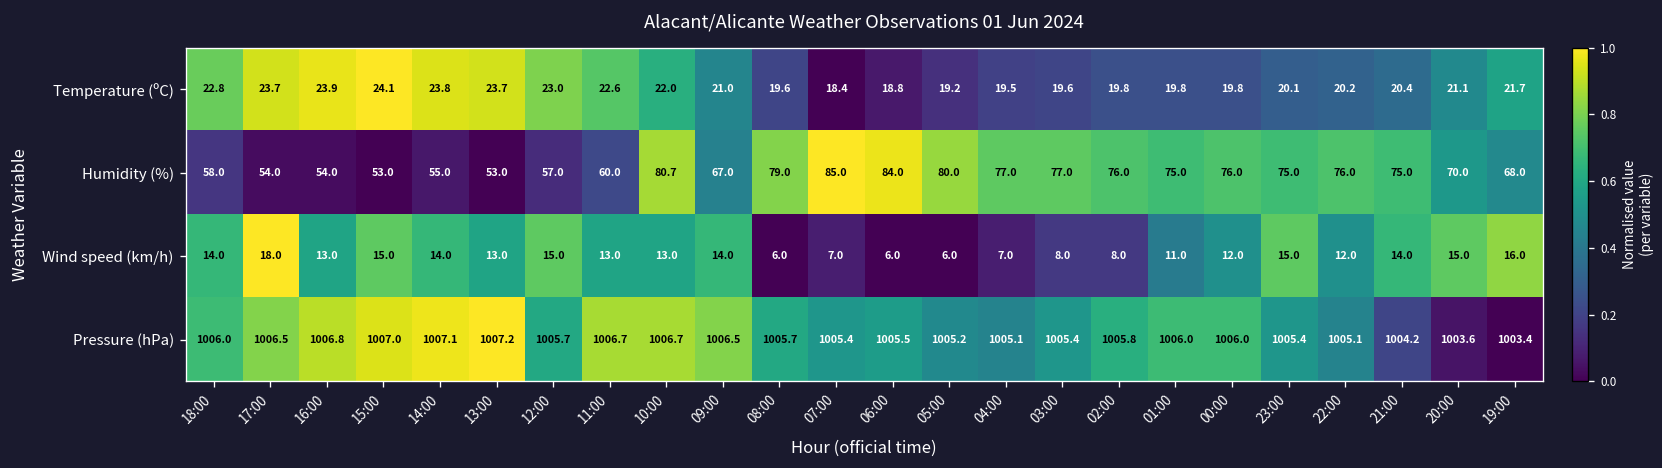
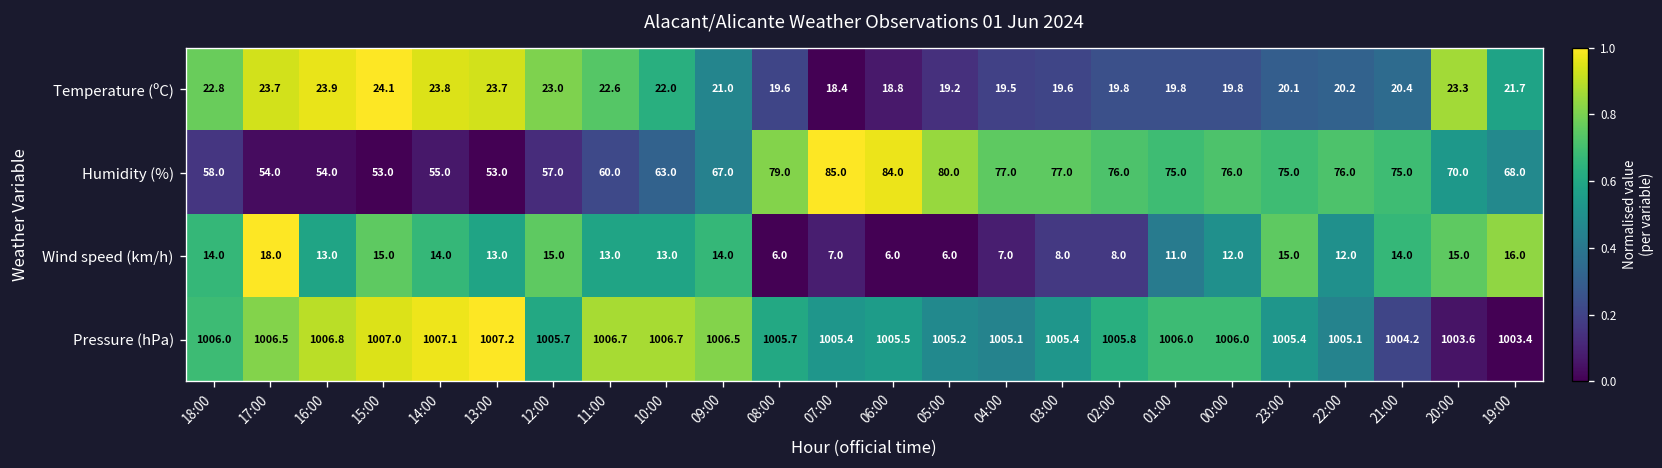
  {
    "Temperature (ºC)": {
      "18:00": 22.8,
      "17:00": 23.7,
      "16:00": 23.9,
      "15:00": 24.1,
      "14:00": 23.8,
      "13:00": 23.7,
      "12:00": 23.0,
      "11:00": 22.6,
      "10:00": 22.0,
      "09:00": 21.0,
      "08:00": 19.6,
      "07:00": 18.4,
      "06:00": 18.8,
      "05:00": 19.2,
      "04:00": 19.5,
      "03:00": 19.6,
      "02:00": 19.8,
      "01:00": 19.8,
      "00:00": 19.8,
      "23:00": 20.1,
      "22:00": 20.2,
      "21:00": 20.4,
-     "20:00": 21.1,
+     "20:00": 23.3,
      "19:00": 21.7
    },
    "Humidity (%)": {
      "18:00": 58.0,
      "17:00": 54.0,
      "16:00": 54.0,
      "15:00": 53.0,
      "14:00": 55.0,
      "13:00": 53.0,
      "12:00": 57.0,
      "11:00": 60.0,
-     "10:00": 80.7,
+     "10:00": 63.0,
      "09:00": 67.0,
      "08:00": 79.0,
      "07:00": 85.0,
      "06:00": 84.0,
      "05:00": 80.0,
      "04:00": 77.0,
      "03:00": 77.0,
      "02:00": 76.0,
      "01:00": 75.0,
      "00:00": 76.0,
      "23:00": 75.0,
      "22:00": 76.0,
      "21:00": 75.0,
      "20:00": 70.0,
      "19:00": 68.0
    },
    "Wind speed (km/h)": {
      "18:00": 14.0,
      "17:00": 18.0,
      "16:00": 13.0,
      "15:00": 15.0,
      "14:00": 14.0,
      "13:00": 13.0,
      "12:00": 15.0,
      "11:00": 13.0,
      "10:00": 13.0,
      "09:00": 14.0,
      "08:00": 6.0,
      "07:00": 7.0,
      "06:00": 6.0,
      "05:00": 6.0,
      "04:00": 7.0,
      "03:00": 8.0,
      "02:00": 8.0,
      "01:00": 11.0,
      "00:00": 12.0,
      "23:00": 15.0,
      "22:00": 12.0,
      "21:00": 14.0,
      "20:00": 15.0,
      "19:00": 16.0
    },
    "Pressure (hPa)": {
      "18:00": 1006.0,
      "17:00": 1006.5,
      "16:00": 1006.8,
      "15:00": 1007.0,
      "14:00": 1007.1,
      "13:00": 1007.2,
      "12:00": 1005.7,
      "11:00": 1006.7,
      "10:00": 1006.7,
      "09:00": 1006.5,
      "08:00": 1005.7,
      "07:00": 1005.4,
      "06:00": 1005.5,
      "05:00": 1005.2,
      "04:00": 1005.1,
      "03:00": 1005.4,
      "02:00": 1005.8,
      "01:00": 1006.0,
      "00:00": 1006.0,
      "23:00": 1005.4,
      "22:00": 1005.1,
      "21:00": 1004.2,
      "20:00": 1003.6,
      "19:00": 1003.4
    }
  }
